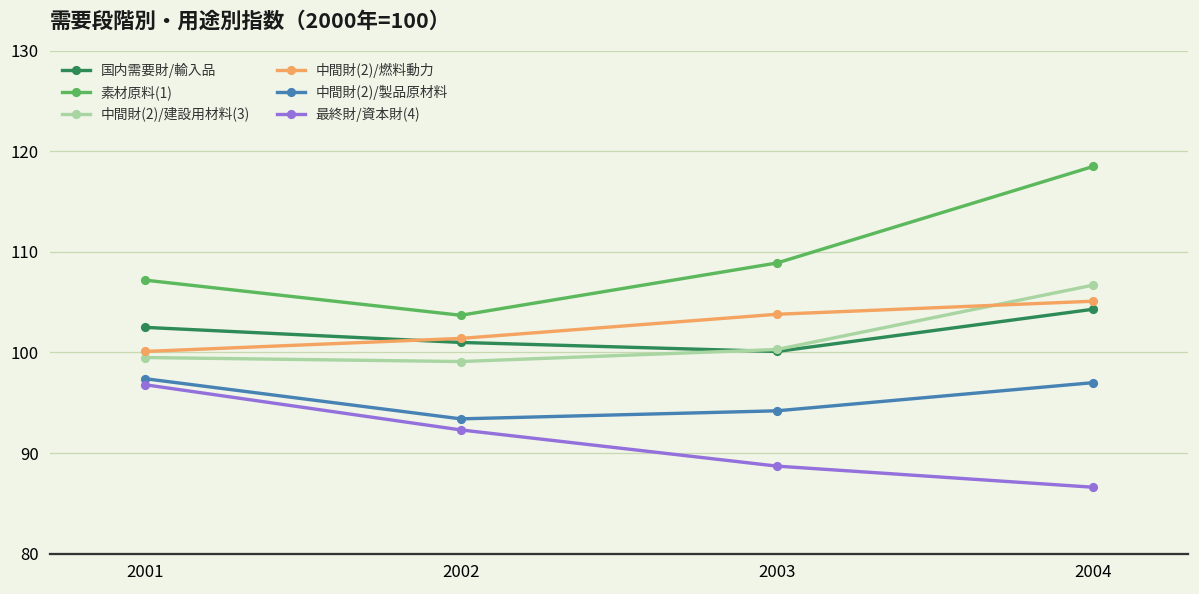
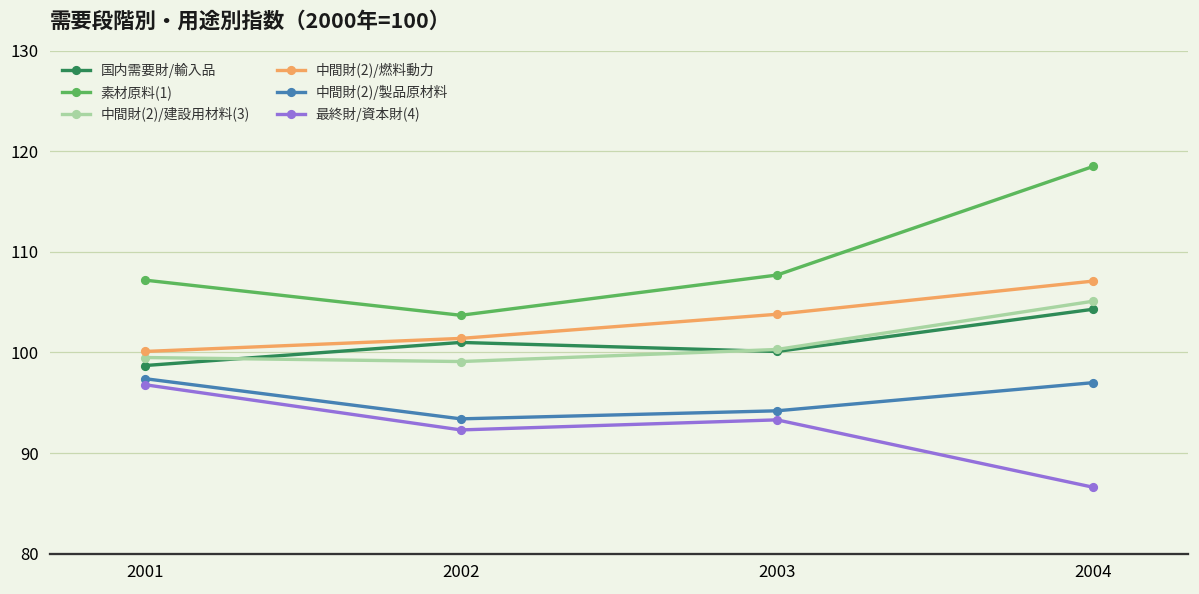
  {
    "国内需要財/輸入品": {
-     "2001": 103,
+     "2001": 99,
      "2002": 101,
      "2004": 104
    },
    "素材原料(1)": {
      "2001": 107,
      "2002": 104,
-     "2003": 109,
+     "2003": 108,
      "2004": 119
    },
    "中間財(2)/建設用材料(3)": {
      "2001": 100,
      "2002": 99,
-     "2004": 107
+     "2004": 105
    },
    "中間財(2)/燃料動力": {
      "2001": 100,
      "2002": 101,
      "2003": 104,
-     "2004": 105
+     "2004": 107
    },
    "中間財(2)/製品原材料": {
      "2001": 97,
      "2002": 93,
      "2003": 94,
      "2004": 97
    },
    "最終財/資本財(4)": {
      "2001": 97,
      "2002": 92,
-     "2003": 89,
+     "2003": 93,
      "2004": 87
    }
  }
